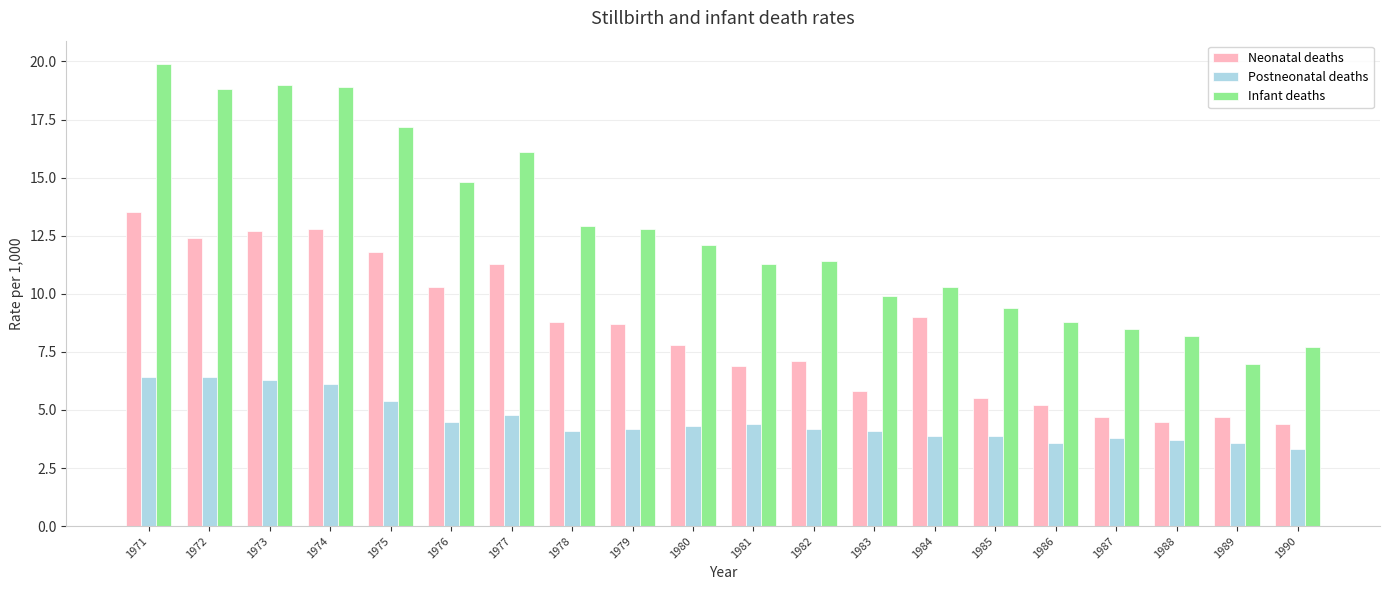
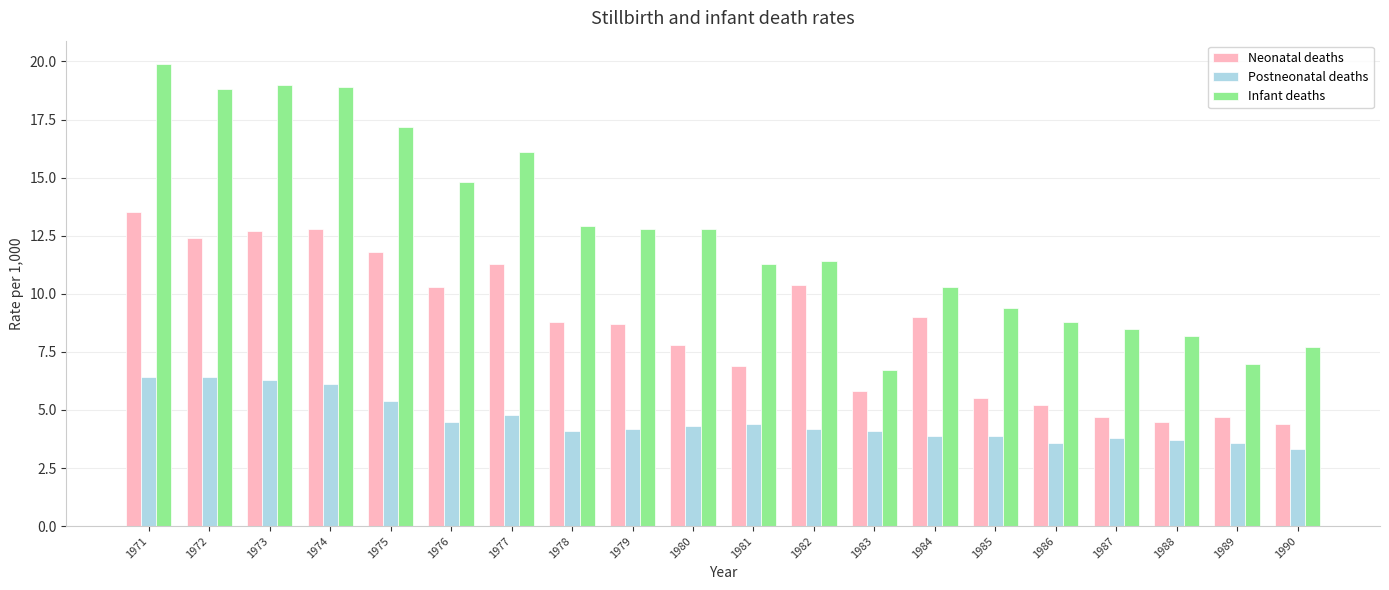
  {
    "Neonatal deaths": {
      "1971": 13.5,
      "1972": 12.4,
      "1973": 12.7,
      "1974": 12.8,
      "1975": 11.8,
      "1976": 10.3,
      "1977": 11.3,
      "1978": 8.8,
      "1979": 8.7,
      "1980": 7.8,
      "1981": 6.9,
-     "1982": 7.1,
+     "1982": 10.4,
      "1983": 5.8,
      "1984": 9.0,
      "1985": 5.5,
      "1986": 5.2,
      "1987": 4.7,
      "1988": 4.5,
      "1989": 4.7,
      "1990": 4.4
    },
    "Postneonatal deaths": {
      "1971": 6.4,
      "1972": 6.4,
      "1973": 6.3,
      "1974": 6.1,
      "1975": 5.4,
      "1976": 4.5,
      "1977": 4.8,
      "1978": 4.1,
      "1979": 4.2,
      "1980": 4.3,
      "1981": 4.4,
      "1982": 4.2,
      "1983": 4.1,
      "1984": 3.9,
      "1985": 3.9,
      "1986": 3.6,
      "1987": 3.8,
      "1988": 3.7,
      "1989": 3.6,
      "1990": 3.3
    },
    "Infant deaths": {
      "1971": 19.9,
      "1972": 18.8,
      "1973": 19.0,
      "1974": 18.9,
      "1975": 17.2,
      "1976": 14.8,
      "1977": 16.1,
      "1978": 12.9,
      "1979": 12.8,
-     "1980": 12.1,
+     "1980": 12.8,
      "1981": 11.3,
      "1982": 11.4,
-     "1983": 9.9,
+     "1983": 6.7,
      "1984": 10.3,
      "1985": 9.4,
      "1986": 8.8,
      "1987": 8.5,
      "1988": 8.2,
      "1989": 7.0,
      "1990": 7.7
    }
  }
